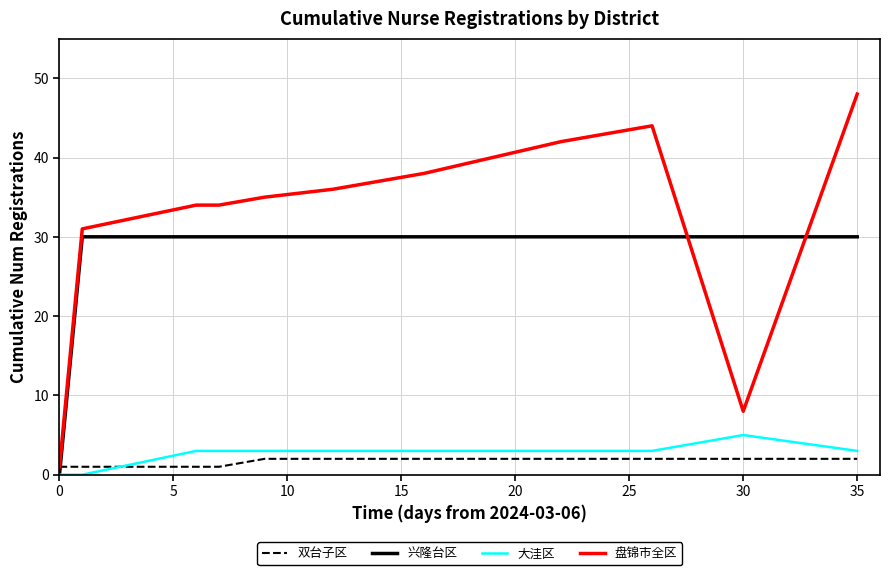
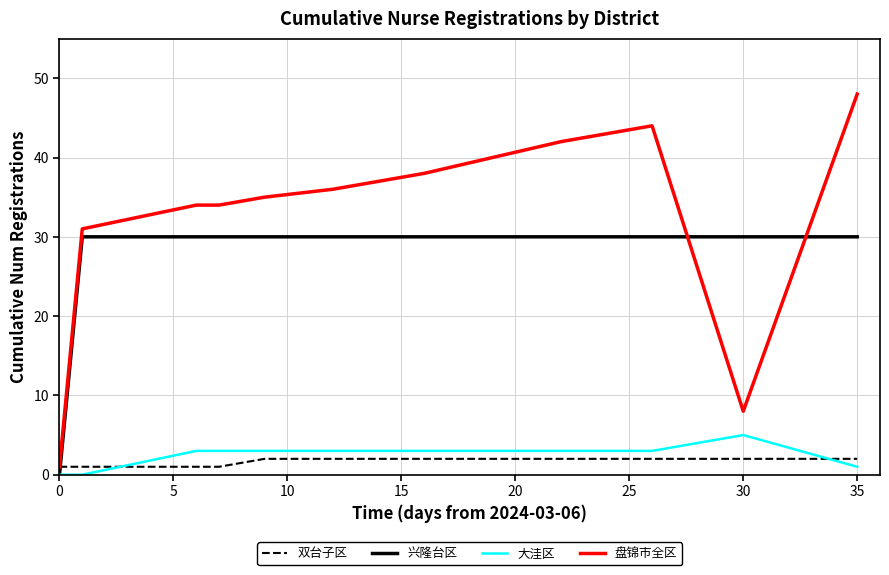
  {
    "大洼区": {
      "30": 5,
-     "35": 3
+     "35": 1
    },
    "盘锦市全区": {
      "30": 8,
      "35": 48
    }
  }
